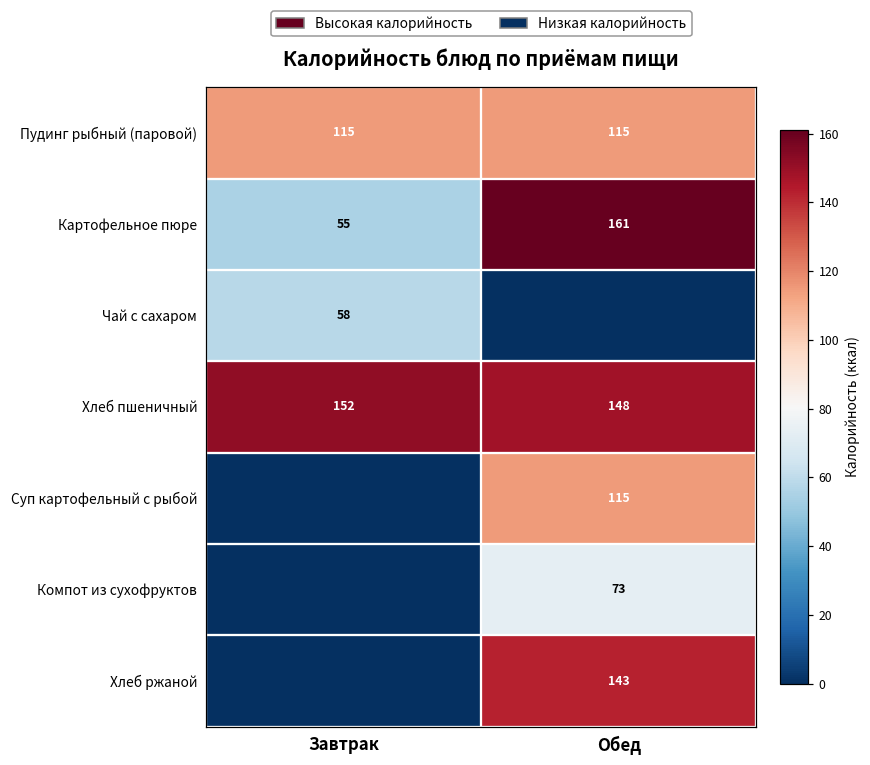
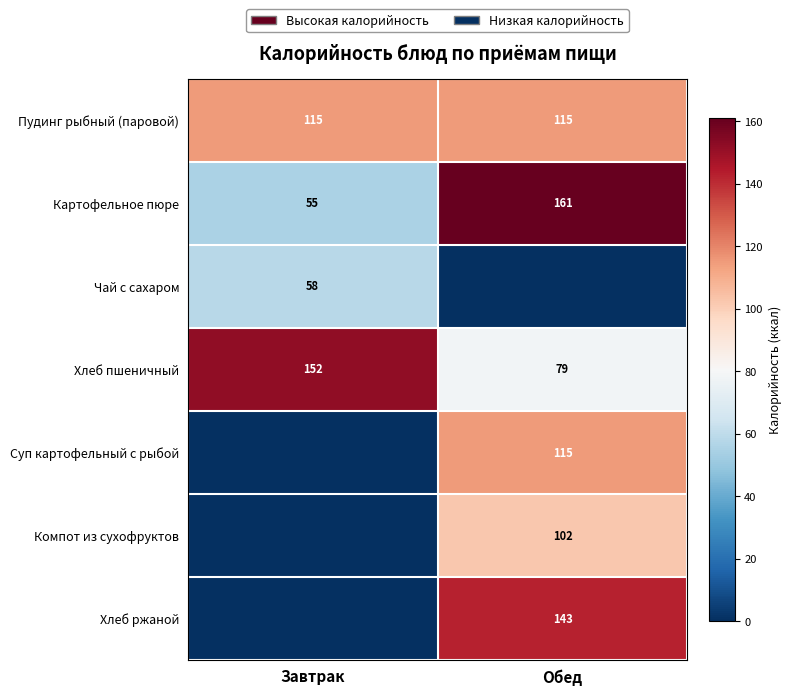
  {
    "Пудинг рыбный (паровой)": {
      "Завтрак": 115,
      "Обед": 115
    },
    "Картофельное пюре": {
      "Завтрак": 55,
      "Обед": 161
    },
    "Чай с сахаром": {
      "Завтрак": 58
    },
    "Хлеб пшеничный": {
      "Завтрак": 152,
-     "Обед": 148
+     "Обед": 79
    },
    "Суп картофельный с рыбой": {
      "Обед": 115
    },
    "Компот из сухофруктов": {
-     "Обед": 73
+     "Обед": 102
    },
    "Хлеб ржаной": {
      "Обед": 143
    }
  }
